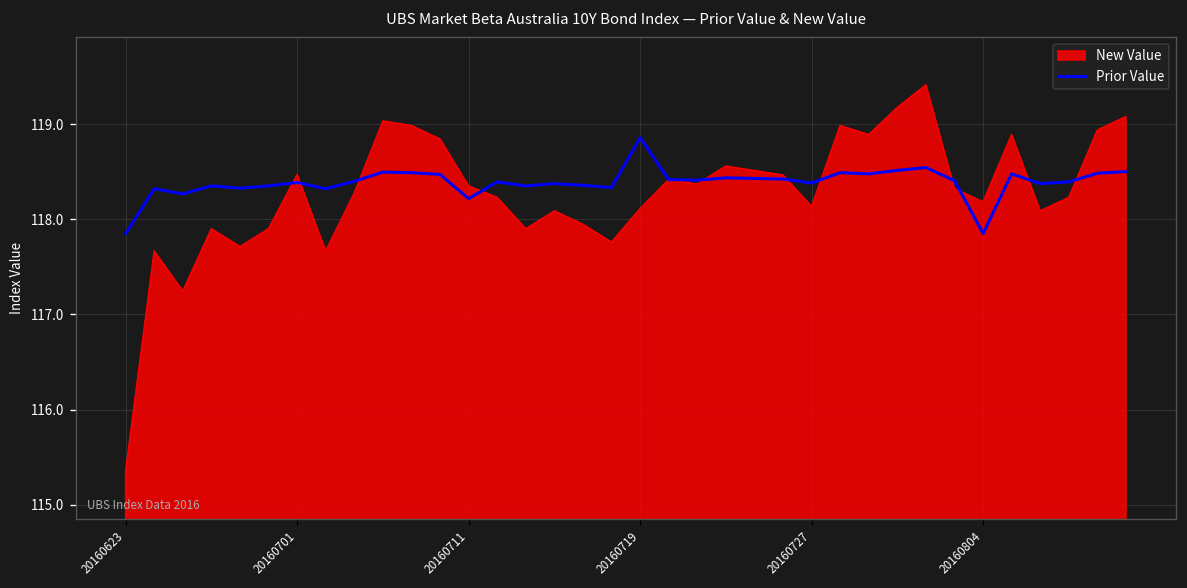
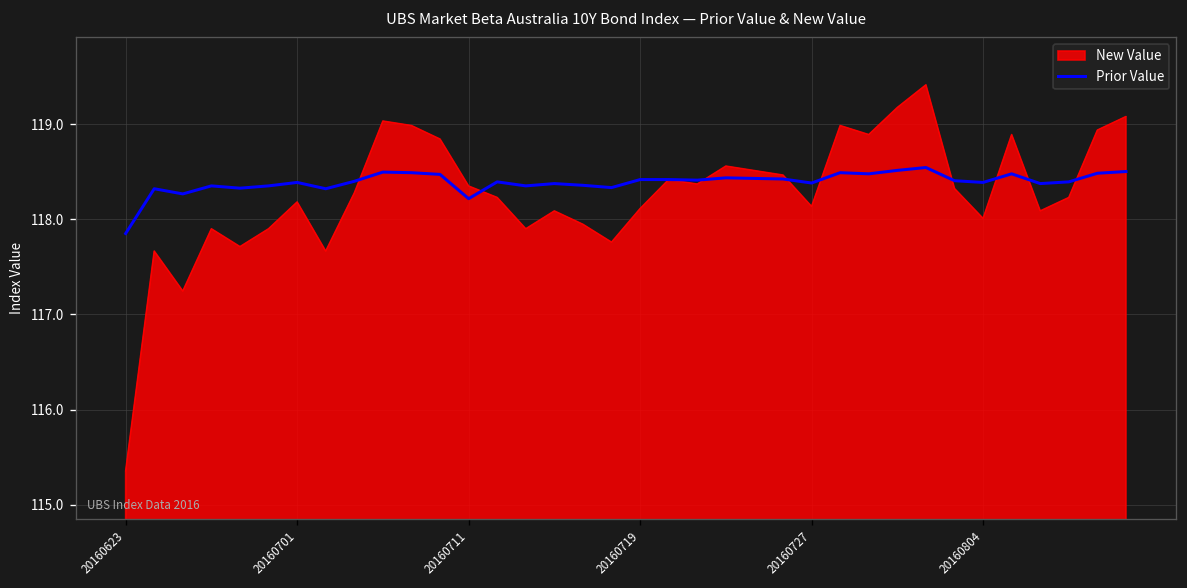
  {
    "New Value": {
-     "20160701": 118.5,
+     "20160701": 118.2,
      "20160711": 118.4,
      "20160719": 118.1,
      "20160727": 118.1,
-     "20160804": 118.2
+     "20160804": 118.0
    },
    "Prior Value": {
      "20160623": 117.9,
      "20160701": 118.4,
      "20160711": 118.2,
-     "20160719": 118.9,
+     "20160719": 118.4,
      "20160727": 118.4,
-     "20160804": 117.9
+     "20160804": 118.4
    }
  }
